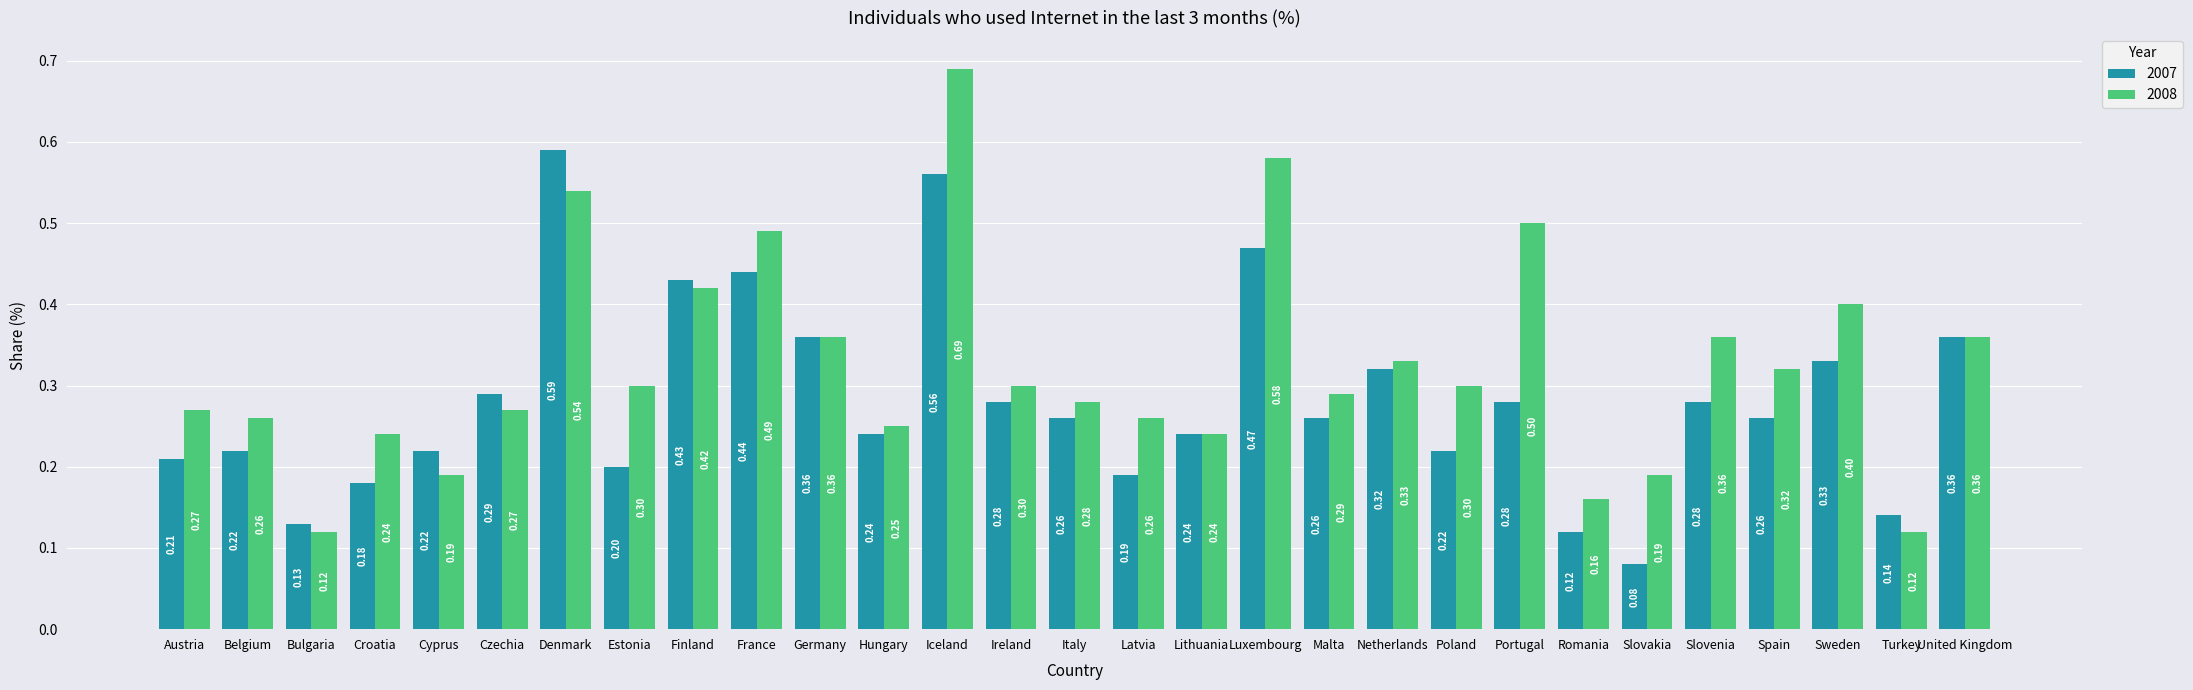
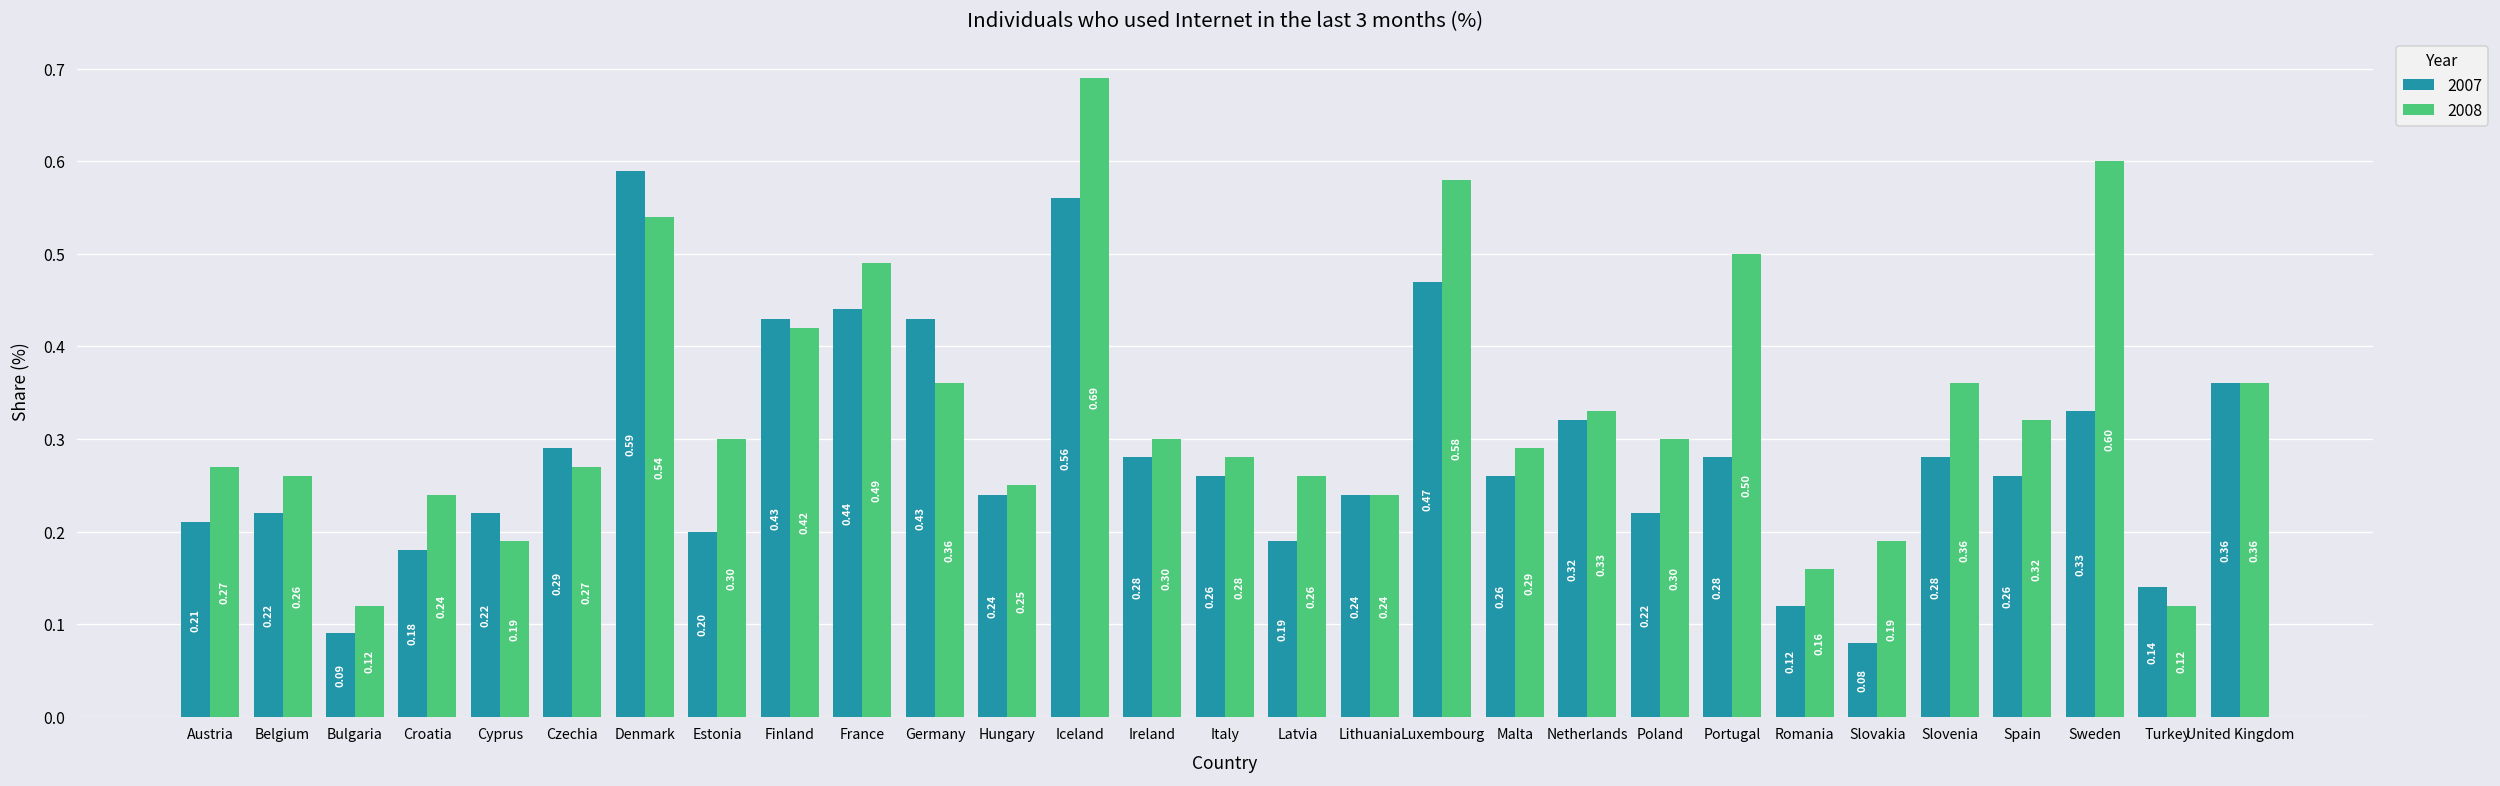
  {
    "2007": {
      "Austria": 0.21,
      "Belgium": 0.22,
-     "Bulgaria": 0.13,
+     "Bulgaria": 0.09,
      "Croatia": 0.18,
      "Cyprus": 0.22,
      "Czechia": 0.29,
      "Denmark": 0.59,
      "Estonia": 0.20,
      "Finland": 0.43,
      "France": 0.44,
-     "Germany": 0.36,
+     "Germany": 0.43,
      "Hungary": 0.24,
      "Iceland": 0.56,
      "Ireland": 0.28,
      "Italy": 0.26,
      "Latvia": 0.19,
      "Lithuania": 0.24,
      "Luxembourg": 0.47,
      "Malta": 0.26,
      "Netherlands": 0.32,
      "Poland": 0.22,
      "Portugal": 0.28,
      "Romania": 0.12,
      "Slovakia": 0.08,
      "Slovenia": 0.28,
      "Spain": 0.26,
      "Sweden": 0.33,
      "Turkey": 0.14,
      "United Kingdom": 0.36
    },
    "2008": {
      "Austria": 0.27,
      "Belgium": 0.26,
      "Bulgaria": 0.12,
      "Croatia": 0.24,
      "Cyprus": 0.19,
      "Czechia": 0.27,
      "Denmark": 0.54,
      "Estonia": 0.30,
      "Finland": 0.42,
      "France": 0.49,
      "Germany": 0.36,
      "Hungary": 0.25,
      "Iceland": 0.69,
      "Ireland": 0.30,
      "Italy": 0.28,
      "Latvia": 0.26,
      "Lithuania": 0.24,
      "Luxembourg": 0.58,
      "Malta": 0.29,
      "Netherlands": 0.33,
      "Poland": 0.30,
      "Portugal": 0.50,
      "Romania": 0.16,
      "Slovakia": 0.19,
      "Slovenia": 0.36,
      "Spain": 0.32,
-     "Sweden": 0.40,
+     "Sweden": 0.60,
      "Turkey": 0.12,
      "United Kingdom": 0.36
    }
  }
